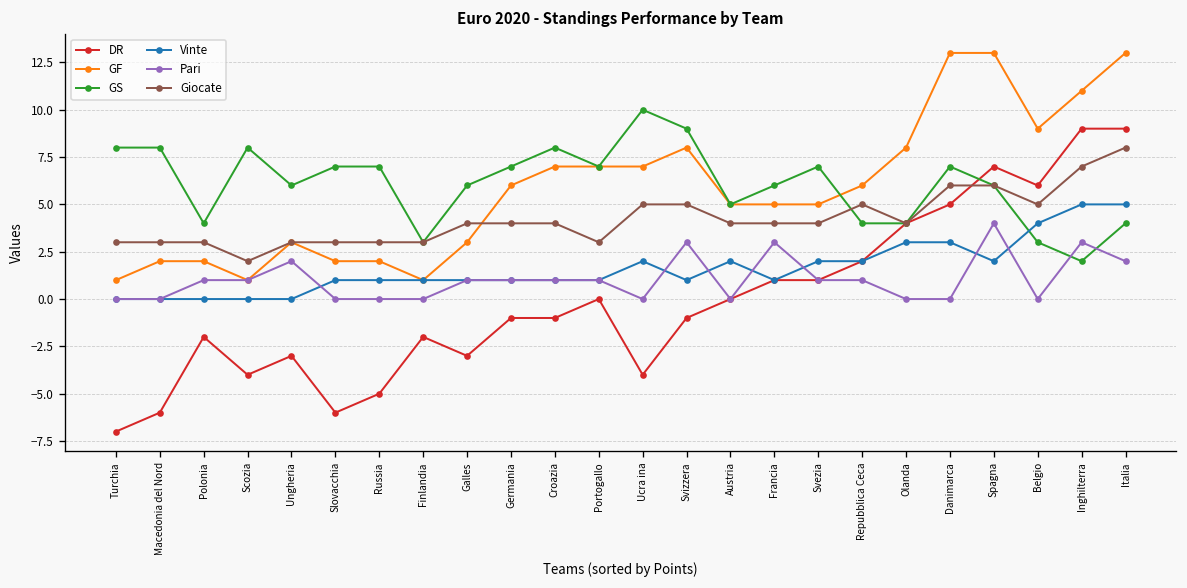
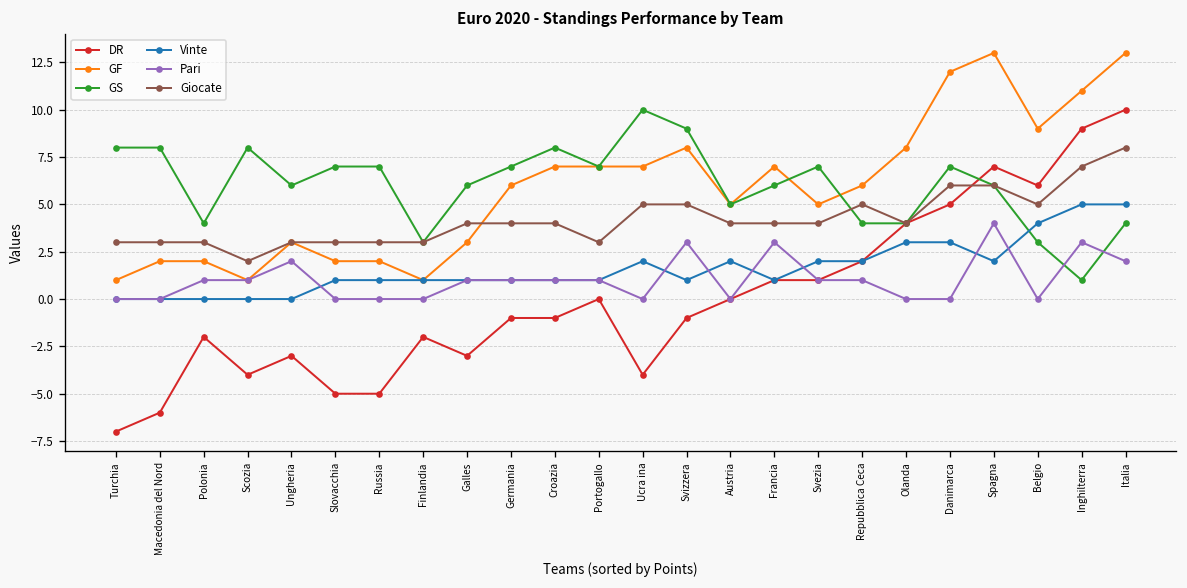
  {
    "DR": {
      "Turchia": -7,
      "Macedonia del Nord": -6,
      "Polonia": -2,
      "Scozia": -4,
      "Ungheria": -3,
-     "Slovacchia": -6,
+     "Slovacchia": -5,
      "Russia": -5,
      "Finlandia": -2,
      "Galles": -3,
      "Germania": -1,
      "Croazia": -1,
      "Portogallo": 0,
      "Ucra ina": -4,
      "Svizzera": -1,
      "Danimarca": 5,
      "Spagna": 7,
      "Belgio": 6,
      "Inghilterra": 9,
-     "Italia": 9
+     "Italia": 10
    },
    "GF": {
      "Turchia": 1,
      "Macedonia del Nord": 2,
      "Polonia": 2,
      "Slovacchia": 2,
      "Russia": 2,
      "Galles": 3,
      "Germania": 6,
      "Croazia": 7,
      "Ucra ina": 7,
      "Svizzera": 8,
-     "Francia": 5,
+     "Francia": 7,
      "Svezia": 5,
      "Repubblica Ceca": 6,
      "Olanda": 8,
-     "Danimarca": 13,
+     "Danimarca": 12,
      "Spagna": 13,
      "Belgio": 9,
      "Inghilterra": 11,
      "Italia": 13
    },
    "GS": {
      "Turchia": 8,
      "Macedonia del Nord": 8,
      "Polonia": 4,
      "Scozia": 8,
      "Ungheria": 6,
      "Slovacchia": 7,
      "Russia": 7,
      "Galles": 6,
      "Germania": 7,
      "Croazia": 8,
      "Ucra ina": 10,
      "Svizzera": 9,
      "Francia": 6,
      "Svezia": 7,
      "Repubblica Ceca": 4,
      "Danimarca": 7,
      "Belgio": 3,
-     "Inghilterra": 2,
+     "Inghilterra": 1,
      "Italia": 4
    },
    "Vinte": {
      "Polonia": 0,
      "Scozia": 0,
      "Ungheria": 0,
      "Slovacchia": 1,
      "Russia": 1,
      "Ucra ina": 2,
      "Svizzera": 1,
      "Austria": 2,
      "Svezia": 2,
      "Olanda": 3,
      "Danimarca": 3,
      "Spagna": 2,
      "Belgio": 4,
      "Inghilterra": 5,
      "Italia": 5
    },
    "Pari": {
      "Polonia": 1,
      "Ungheria": 2,
      "Slovacchia": 0,
      "Russia": 0,
      "Finlandia": 0,
      "Ucra ina": 0,
      "Svizzera": 3,
      "Francia": 3,
      "Repubblica Ceca": 1,
      "Olanda": 0,
      "Danimarca": 0,
      "Spagna": 4,
      "Belgio": 0,
      "Inghilterra": 3,
      "Italia": 2
    },
    "Giocate": {
      "Turchia": 3,
      "Macedonia del Nord": 3,
      "Polonia": 3,
      "Scozia": 2,
      "Slovacchia": 3,
      "Russia": 3,
      "Galles": 4,
      "Germania": 4,
      "Croazia": 4,
      "Portogallo": 3,
      "Ucra ina": 5,
      "Svizzera": 5,
      "Austria": 4,
      "Francia": 4,
      "Svezia": 4,
      "Repubblica Ceca": 5,
      "Danimarca": 6,
      "Belgio": 5,
      "Inghilterra": 7,
      "Italia": 8
    }
  }
